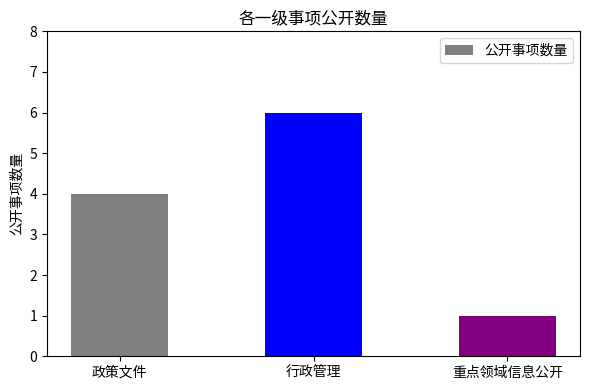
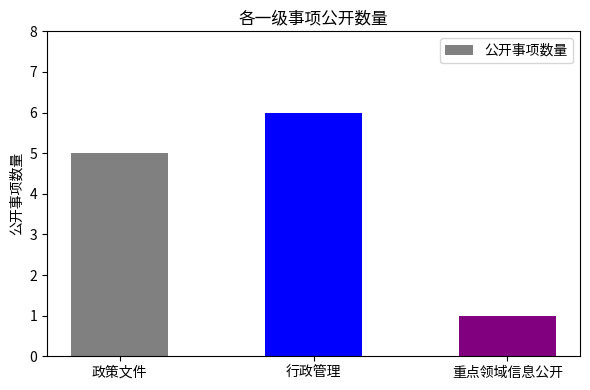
  {
-   "政策文件": 4,
+   "政策文件": 5,
    "行政管理": 6,
    "重点领域信息公开": 1
  }
